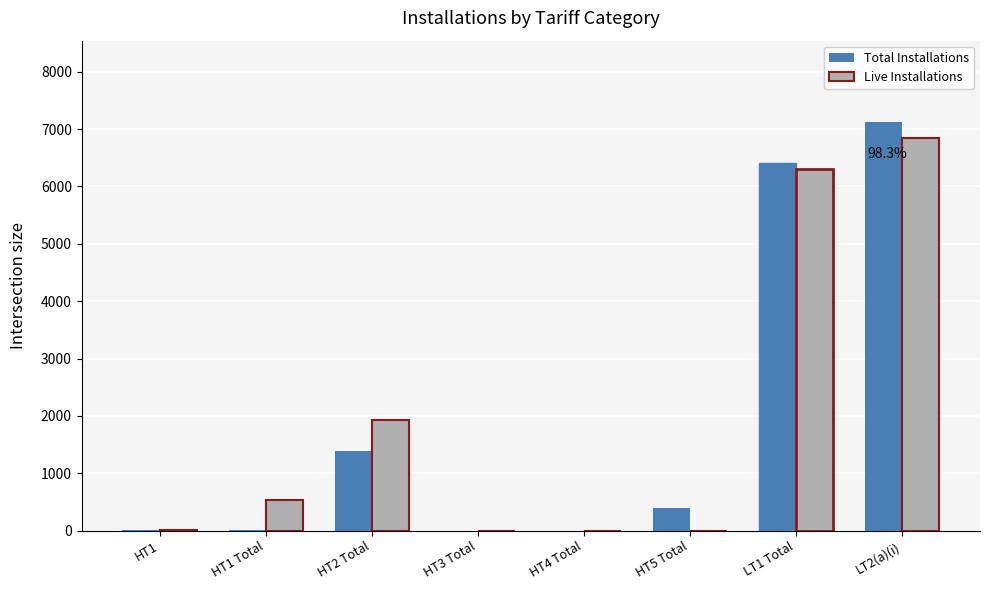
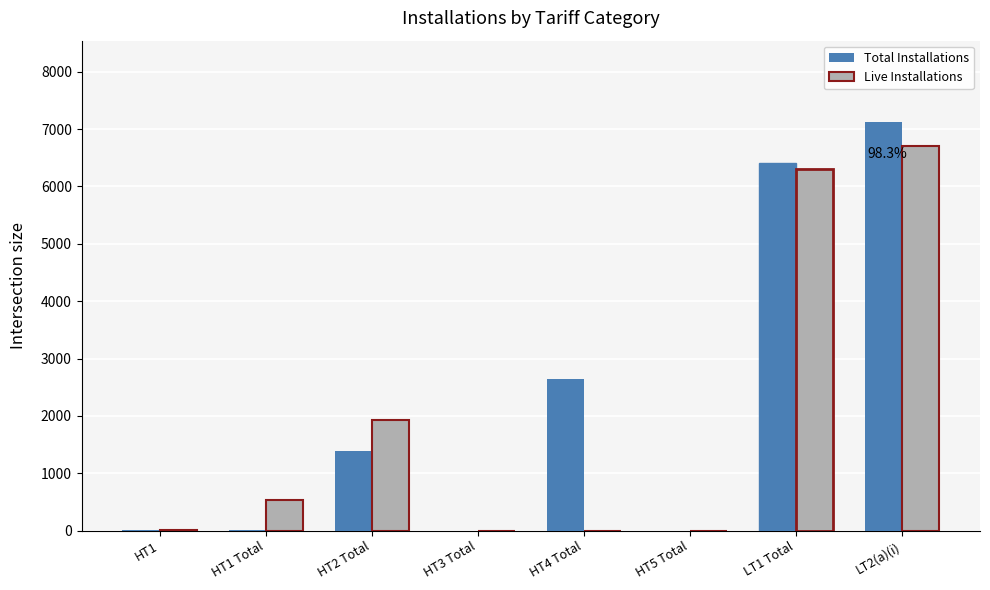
  {
    "Total Installations": {
      "HT2 Total": 1400,
-     "HT4 Total": 0,
-     "HT5 Total": 400,
+     "HT4 Total": 2600,
+     "HT5 Total": 0,
      "LT1 Total": 6400
    },
    "Live Installations": {
      "HT1 Total": 500,
      "HT2 Total": 1900,
      "HT4 Total": 0,
      "HT5 Total": 0,
      "LT1 Total": 6300,
-     "LT2(a)(i)": 6800
+     "LT2(a)(i)": 6700
    }
  }
